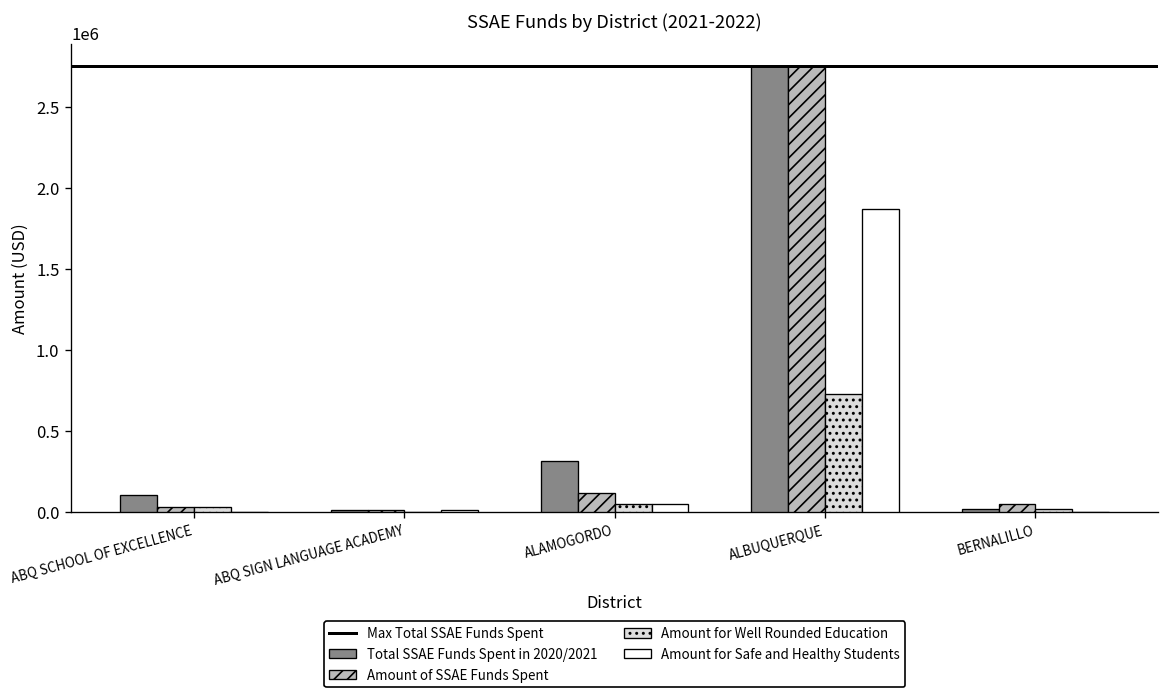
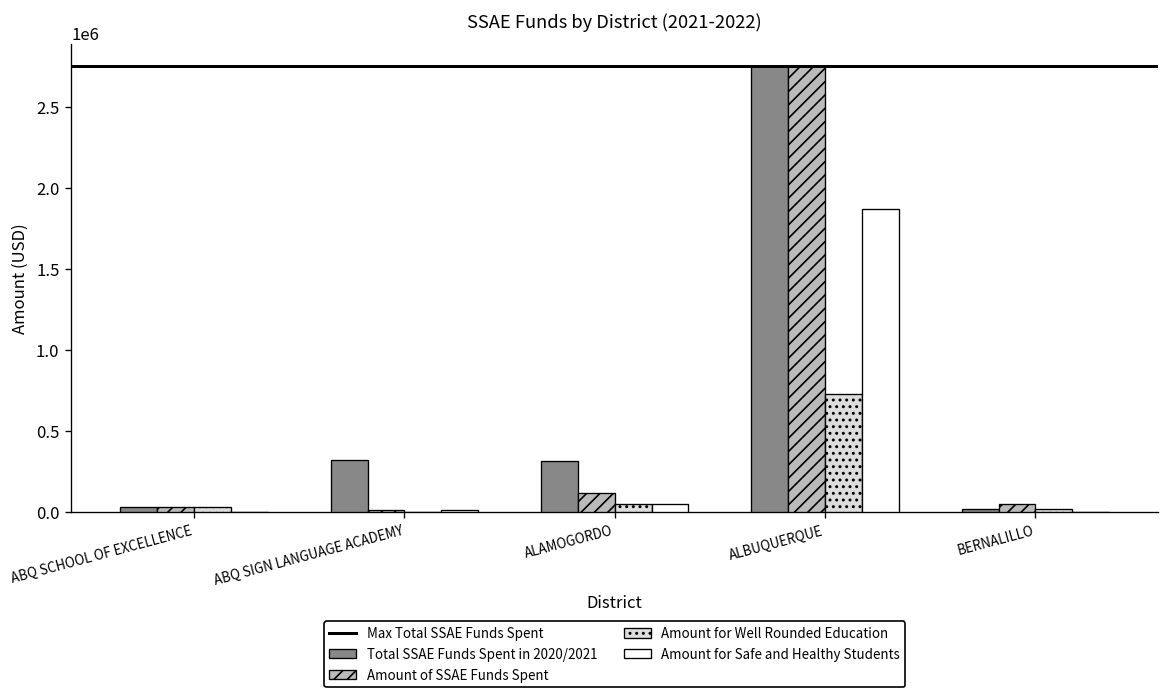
  {
    "Total SSAE Funds Spent in 2020/2021": {
-     "ABQ SCHOOL OF EXCELLENCE": 100000,
-     "ABQ SIGN LANGUAGE ACADEMY": 10000,
+     "ABQ SCHOOL OF EXCELLENCE": 30000,
+     "ABQ SIGN LANGUAGE ACADEMY": 320000,
      "ALAMOGORDO": 320000,
      "ALBUQUERQUE": 2750000
    }
  }
